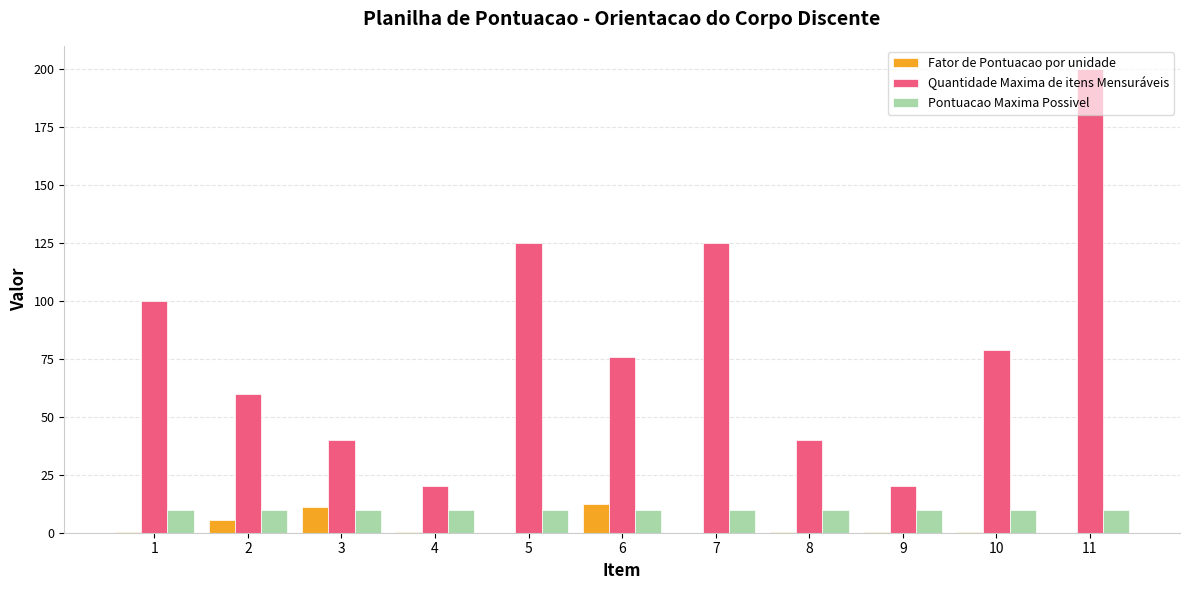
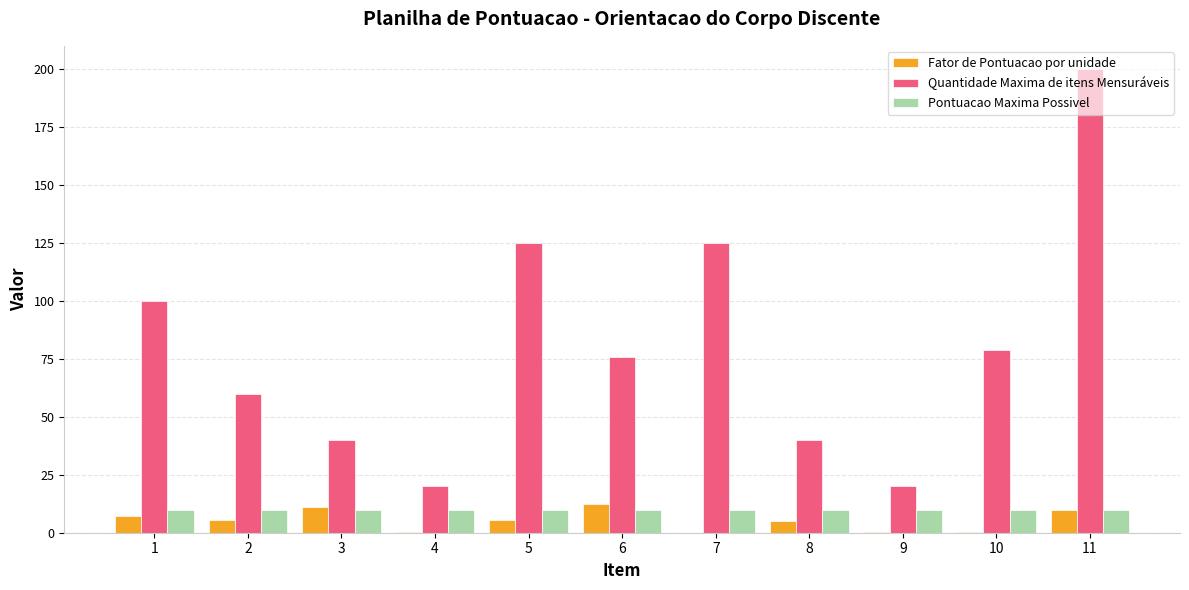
  {
    "Fator de Pontuacao por unidade": {
-     "1": 0,
+     "1": 7,
      "2": 5,
      "3": 11,
-     "5": 0,
+     "5": 6,
      "6": 12,
-     "8": 0,
-     "11": 0
+     "8": 5,
+     "11": 10
    },
    "Quantidade Maxima de itens Mensuráveis": {
      "1": 100,
      "2": 60,
      "3": 40,
      "4": 20,
      "5": 125,
      "6": 76,
      "7": 125,
      "8": 40,
      "9": 20,
      "10": 79
    },
    "Pontuacao Maxima Possivel": {
      "1": 10,
      "2": 10,
      "3": 10,
      "4": 10,
      "5": 10,
      "6": 10,
      "7": 10,
      "8": 10,
      "9": 10,
      "10": 10,
      "11": 10
    }
  }
